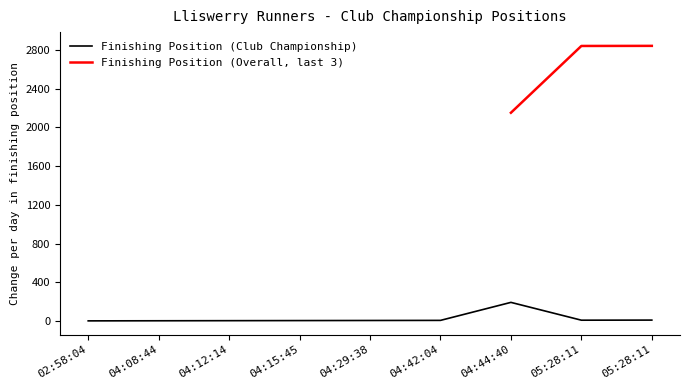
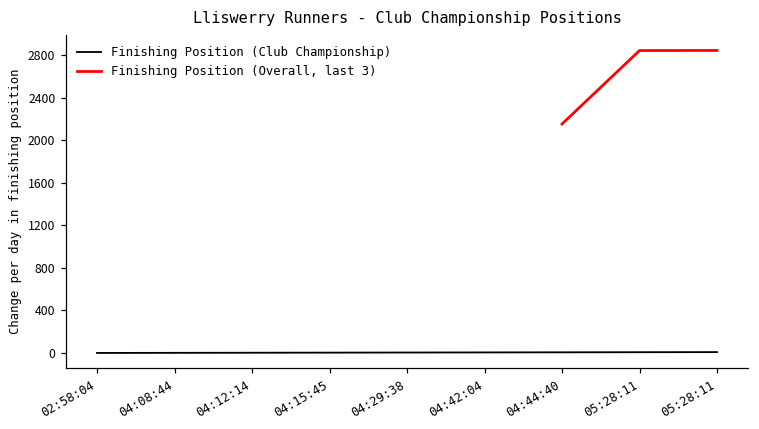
  {
    "Finishing Position (Club Championship)": {
      "02:58:04": 0,
      "04:08:44": 0,
      "04:12:14": 0,
      "04:15:45": 0,
      "04:29:38": 0,
      "04:42:04": 0,
-     "04:44:40": 200
+     "04:44:40": 0
    },
    "Finishing Position (Overall, last 3)": {
      "04:44:40": 2200
    }
  }
